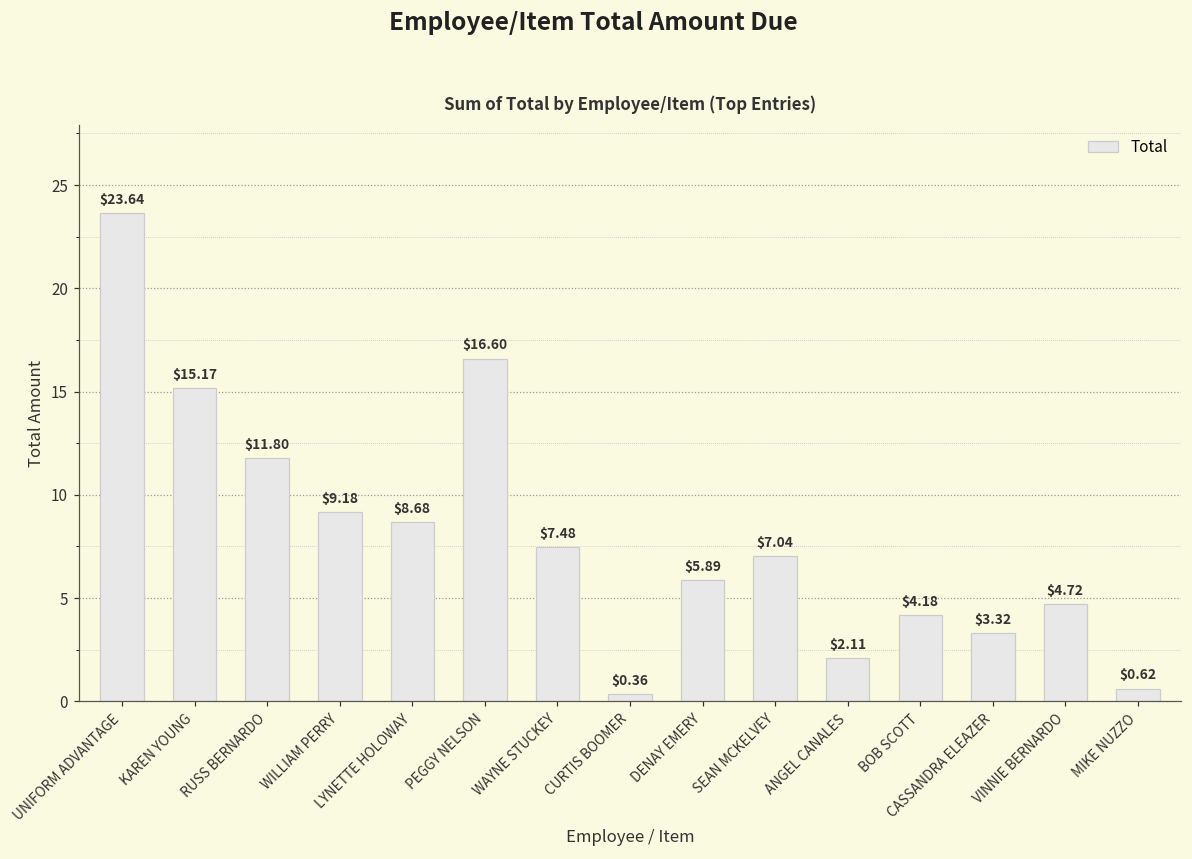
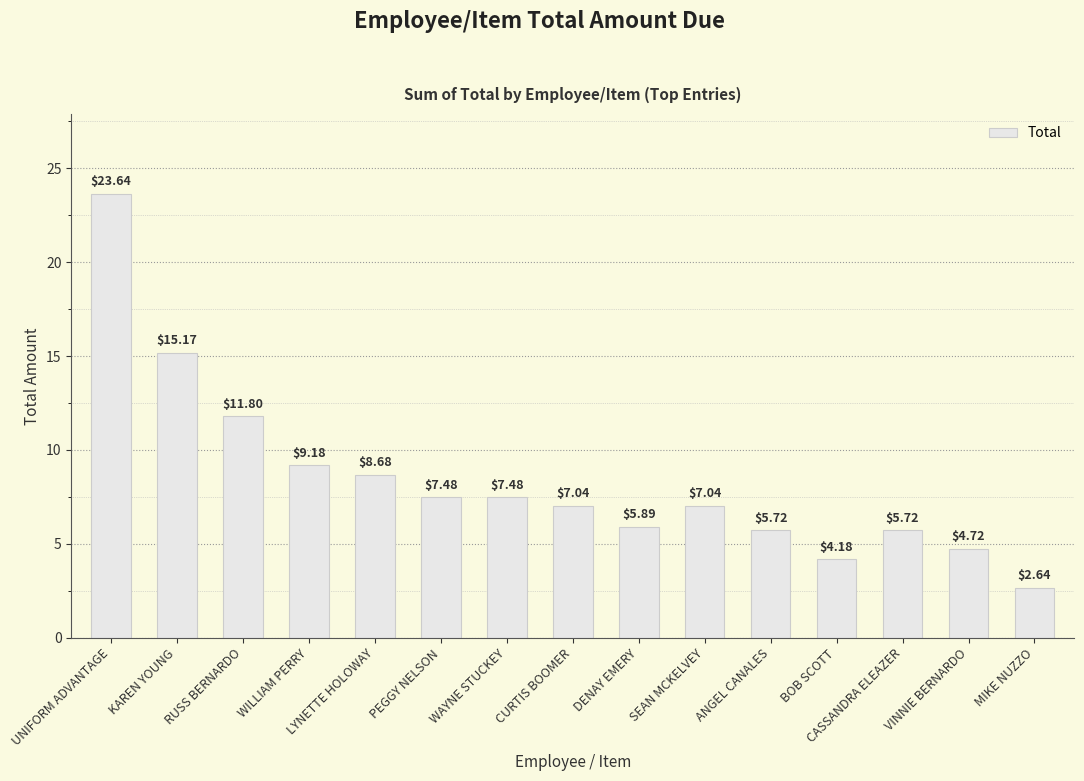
  {
    "UNIFORM ADVANTAGE": "$23.64",
    "KAREN YOUNG": "$15.17",
    "RUSS BERNARDO": "$11.80",
    "WILLIAM PERRY": "$9.18",
    "LYNETTE HOLOWAY": "$8.68",
-   "PEGGY NELSON": "$16.60",
+   "PEGGY NELSON": "$7.48",
    "WAYNE STUCKEY": "$7.48",
-   "CURTIS BOOMER": "$0.36",
+   "CURTIS BOOMER": "$7.04",
    "DENAY EMERY": "$5.89",
    "SEAN MCKELVEY": "$7.04",
-   "ANGEL CANALES": "$2.11",
+   "ANGEL CANALES": "$5.72",
    "BOB SCOTT": "$4.18",
-   "CASSANDRA ELEAZER": "$3.32",
+   "CASSANDRA ELEAZER": "$5.72",
    "VINNIE BERNARDO": "$4.72",
-   "MIKE NUZZO": "$0.62"
+   "MIKE NUZZO": "$2.64"
  }
